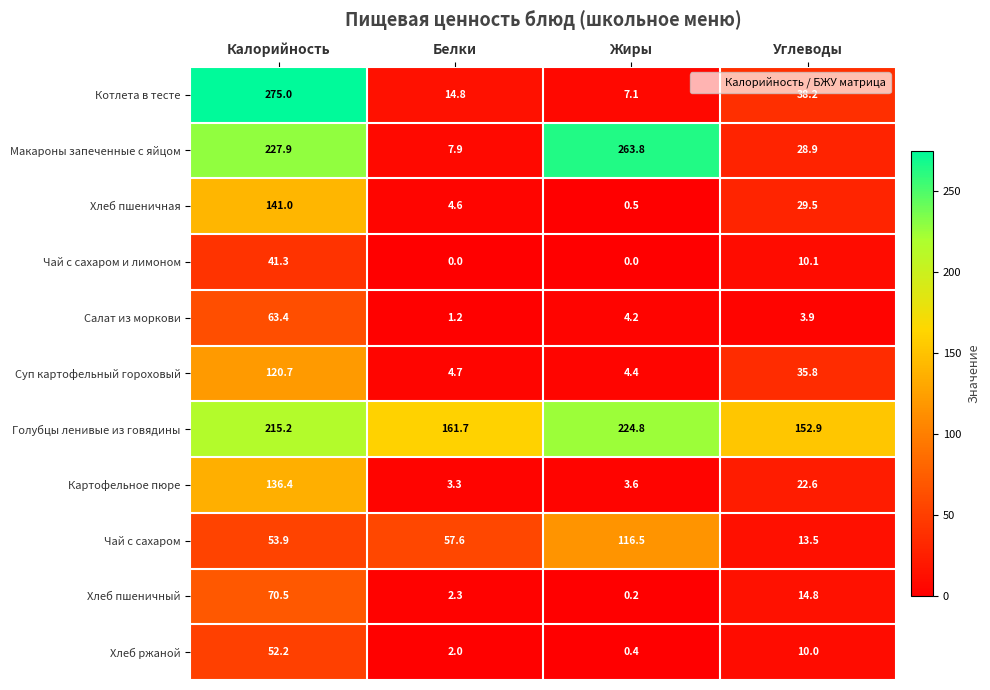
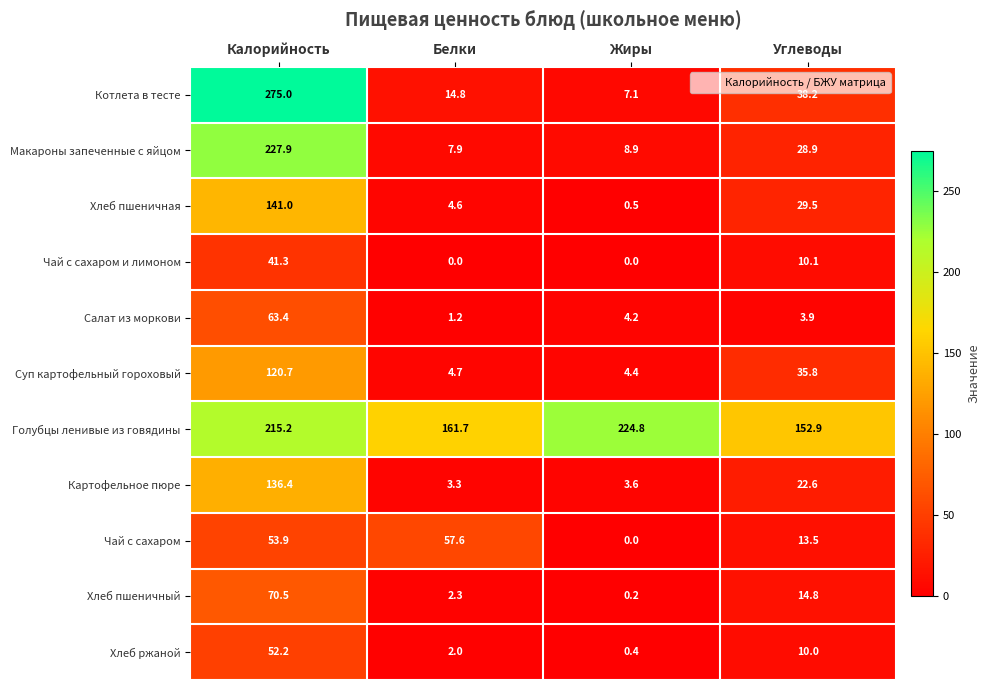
  {
    "Котлета в тесте": {
      "Калорийность": 275.0,
      "Белки": 14.8,
      "Жиры": 7.1
    },
    "Макароны запеченные с яйцом": {
      "Калорийность": 227.9,
      "Белки": 7.9,
-     "Жиры": 263.8,
+     "Жиры": 8.9,
      "Углеводы": 28.9
    },
    "Хлеб пшеничная": {
      "Калорийность": 141.0,
      "Белки": 4.6,
      "Жиры": 0.5,
      "Углеводы": 29.5
    },
    "Чай с сахаром и лимоном": {
      "Калорийность": 41.3,
      "Белки": 0.0,
      "Жиры": 0.0,
      "Углеводы": 10.1
    },
    "Салат из моркови": {
      "Калорийность": 63.4,
      "Белки": 1.2,
      "Жиры": 4.2,
      "Углеводы": 3.9
    },
    "Суп картофельный гороховый": {
      "Калорийность": 120.7,
      "Белки": 4.7,
      "Жиры": 4.4,
      "Углеводы": 35.8
    },
    "Голубцы ленивые из говядины": {
      "Калорийность": 215.2,
      "Белки": 161.7,
      "Жиры": 224.8,
      "Углеводы": 152.9
    },
    "Картофельное пюре": {
      "Калорийность": 136.4,
      "Белки": 3.3,
      "Жиры": 3.6,
      "Углеводы": 22.6
    },
    "Чай с сахаром": {
      "Калорийность": 53.9,
      "Белки": 57.6,
-     "Жиры": 116.5,
+     "Жиры": 0.0,
      "Углеводы": 13.5
    },
    "Хлеб пшеничный": {
      "Калорийность": 70.5,
      "Белки": 2.3,
      "Жиры": 0.2,
      "Углеводы": 14.8
    },
    "Хлеб ржаной": {
      "Калорийность": 52.2,
      "Белки": 2.0,
      "Жиры": 0.4,
      "Углеводы": 10.0
    }
  }
